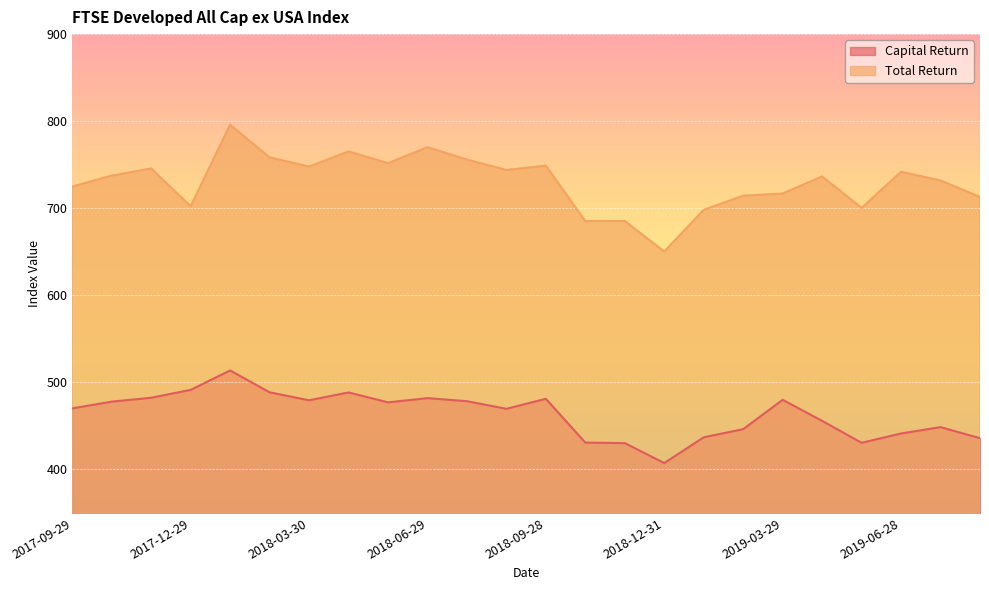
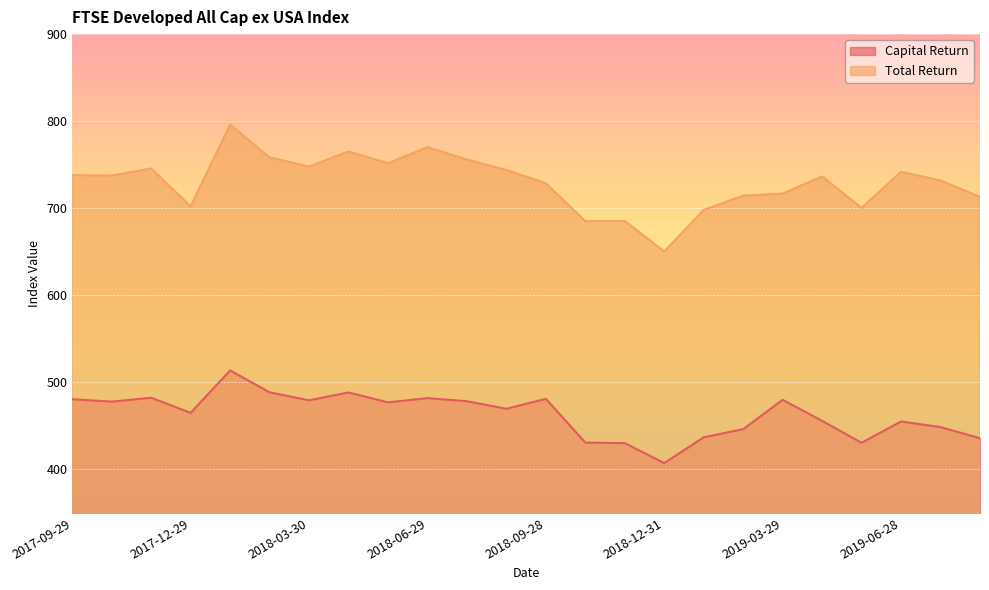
  {
    "Capital Return": {
-     "2017-09-29": 470,
-     "2017-12-29": 490,
+     "2017-09-29": 480,
+     "2017-12-29": 470,
      "2018-03-30": 480,
      "2018-06-29": 480,
      "2018-09-28": 480,
      "2018-12-31": 410,
      "2019-03-29": 480,
-     "2019-06-28": 440
+     "2019-06-28": 460
    },
    "Total Return": {
-     "2017-09-29": 720,
+     "2017-09-29": 740,
      "2017-12-29": 700,
      "2018-03-30": 750,
      "2018-06-29": 770,
-     "2018-09-28": 750,
+     "2018-09-28": 730,
      "2018-12-31": 650,
      "2019-03-29": 720,
      "2019-06-28": 740
    }
  }
